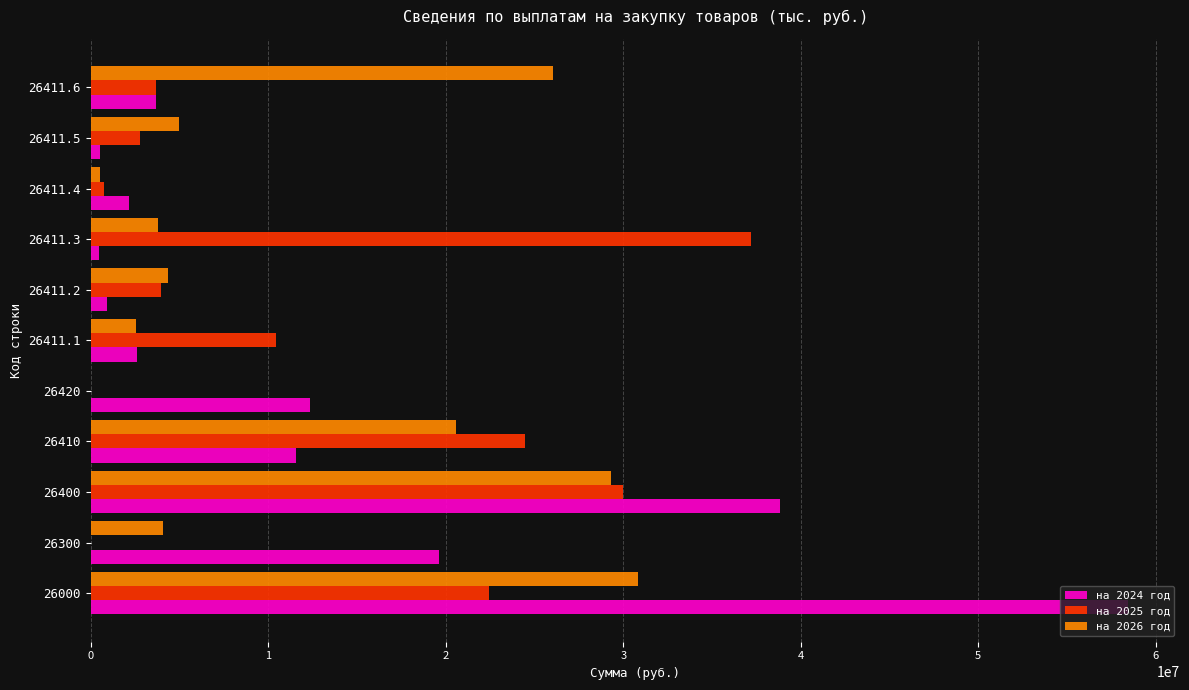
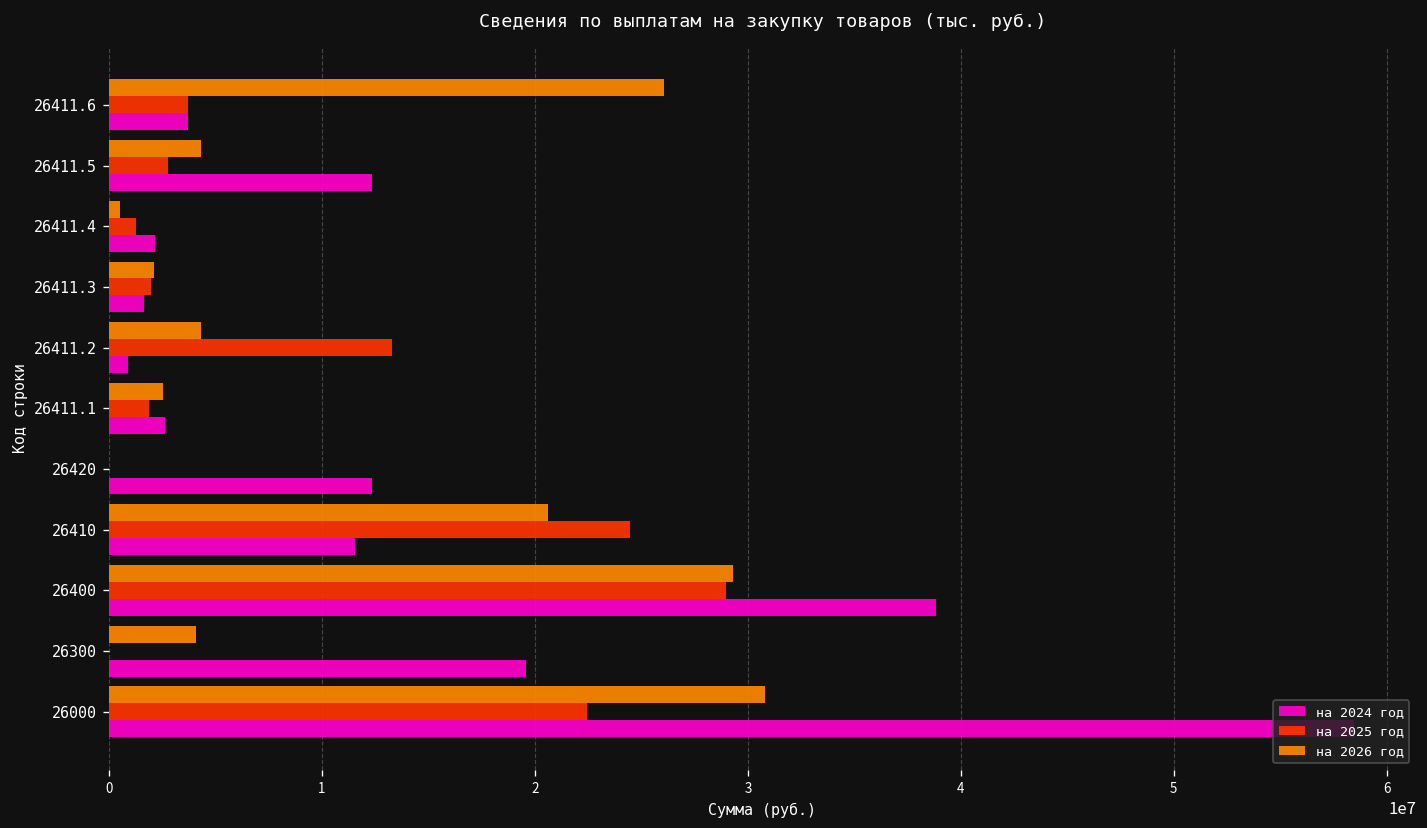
  {
    "на 2024 год": {
      "26411.6": 3700000,
-     "26411.5": 500000,
+     "26411.5": 12300000,
      "26411.4": 2100000,
-     "26411.3": 500000,
+     "26411.3": 1700000,
      "26411.2": 900000,
      "26411.1": 2600000,
      "26420": 12400000,
      "26410": 11600000,
      "26400": 38800000,
      "26300": 19600000
    },
    "на 2025 год": {
      "26411.6": 3700000,
      "26411.5": 2800000,
-     "26411.4": 700000,
-     "26411.3": 37200000,
-     "26411.2": 3900000,
-     "26411.1": 10400000,
+     "26411.4": 1300000,
+     "26411.3": 2000000,
+     "26411.2": 13300000,
+     "26411.1": 1900000,
      "26420": 0,
      "26410": 24500000,
-     "26400": 30000000,
+     "26400": 29000000,
      "26300": 0,
      "26000": 22400000
    },
    "на 2026 год": {
      "26411.6": 26000000,
-     "26411.5": 5000000,
+     "26411.5": 4300000,
      "26411.4": 500000,
-     "26411.3": 3800000,
+     "26411.3": 2100000,
      "26411.2": 4300000,
      "26411.1": 2500000,
      "26420": 0,
      "26410": 20600000,
      "26400": 29300000,
      "26300": 4100000,
      "26000": 30800000
    }
  }
